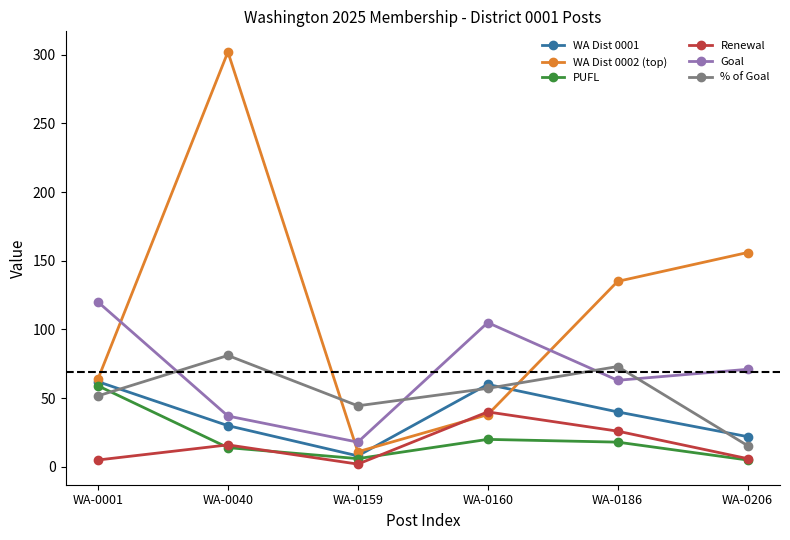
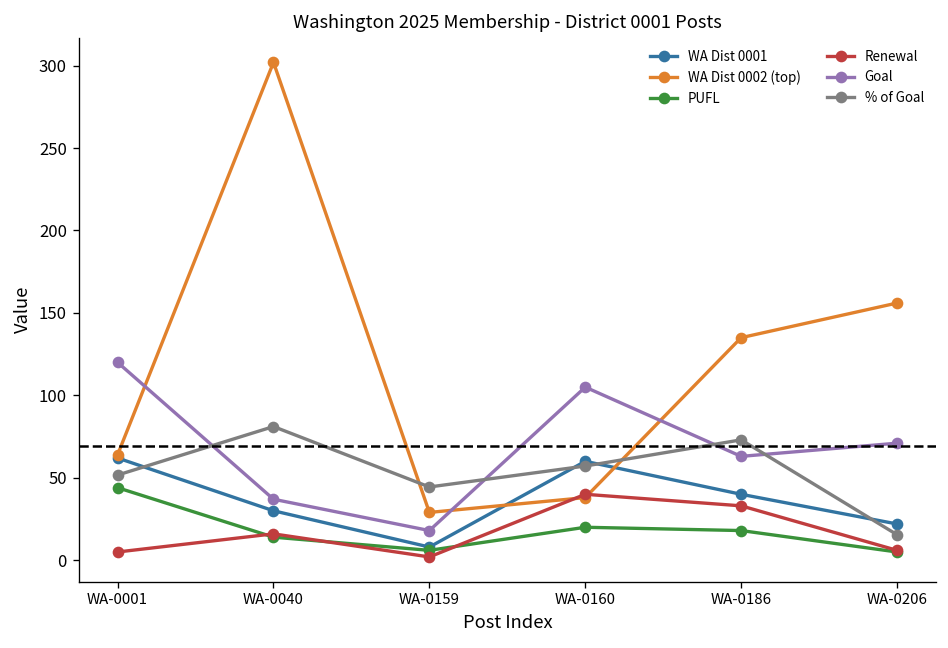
  {
    "WA Dist 0001": {
      "WA-0001": 62,
      "WA-0040": 30,
      "WA-0159": 8,
      "WA-0160": 60,
      "WA-0186": 40,
      "WA-0206": 22
    },
    "WA Dist 0002 (top)": {
      "WA-0001": 64,
      "WA-0040": 302,
-     "WA-0159": 11,
+     "WA-0159": 29,
      "WA-0160": 38,
      "WA-0186": 135,
      "WA-0206": 156
    },
    "PUFL": {
-     "WA-0001": 59,
+     "WA-0001": 44,
      "WA-0040": 14,
      "WA-0159": 6,
      "WA-0160": 20,
      "WA-0186": 18
    },
    "Renewal": {
      "WA-0001": 5,
      "WA-0040": 16,
      "WA-0159": 2,
      "WA-0160": 40,
-     "WA-0186": 26
+     "WA-0186": 33
    }
  }
